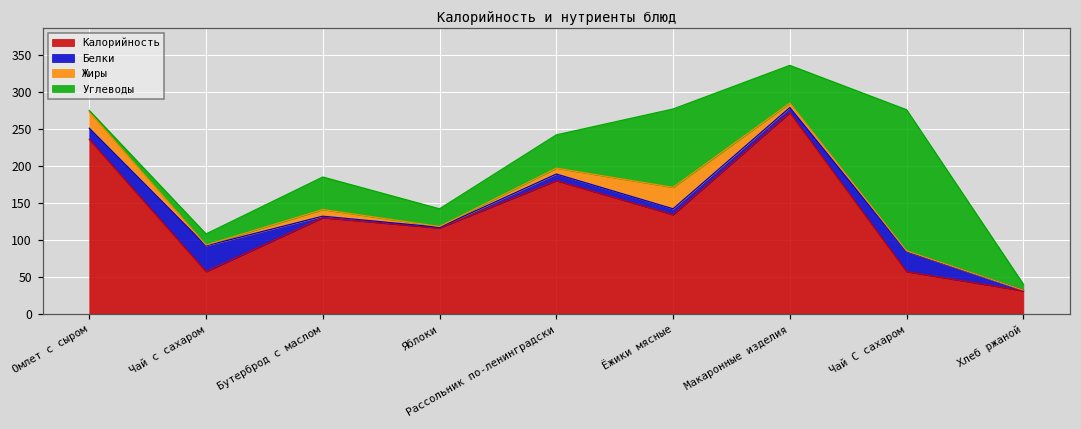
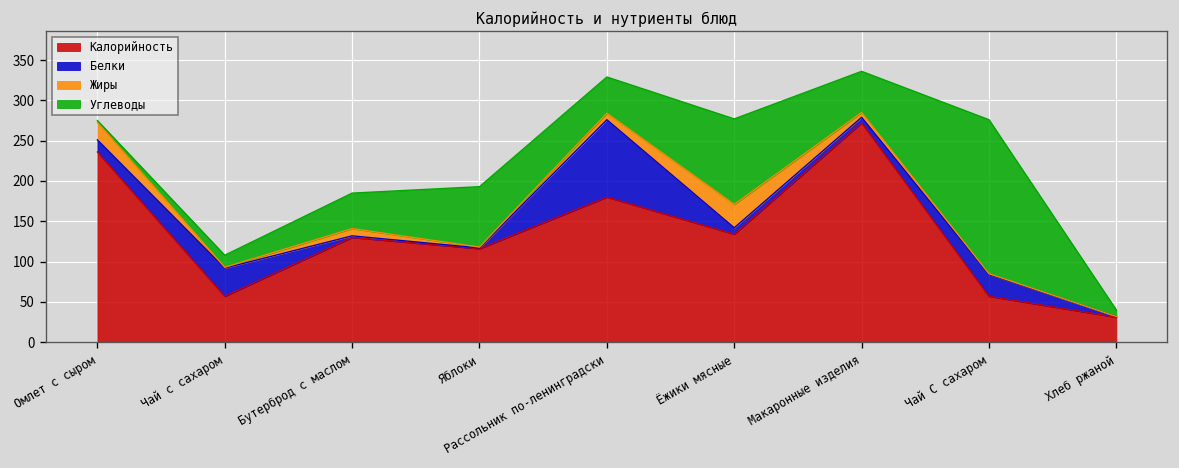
  {
    "Калорийность": {
      "Омлет с сыром": 240,
      "Чай с сахаром": 60,
      "Рассольник по-ленинградски": 180,
      "Ёжики мясные": 130,
      "Макаронные изделия": 270,
      "Чай С сахаром": 60
    },
    "Белки": {
      "Омлет с сыром": 20,
-     "Рассольник по-ленинградски": 10,
+     "Рассольник по-ленинградски": 100,
      "Ёжики мясные": 10,
      "Макаронные изделия": 10
    },
    "Жиры": {
      "Бутерброд с маслом": 10,
      "Рассольник по-ленинградски": 10,
      "Ёжики мясные": 30,
      "Макаронные изделия": 10
    },
    "Углеводы": {
      "Чай с сахаром": 20,
      "Бутерброд с маслом": 40,
-     "Яблоки": 20,
+     "Яблоки": 80,
      "Рассольник по-ленинградски": 50,
      "Ёжики мясные": 110,
      "Макаронные изделия": 50,
      "Чай С сахаром": 190,
      "Хлеб ржаной": 10
    }
  }
